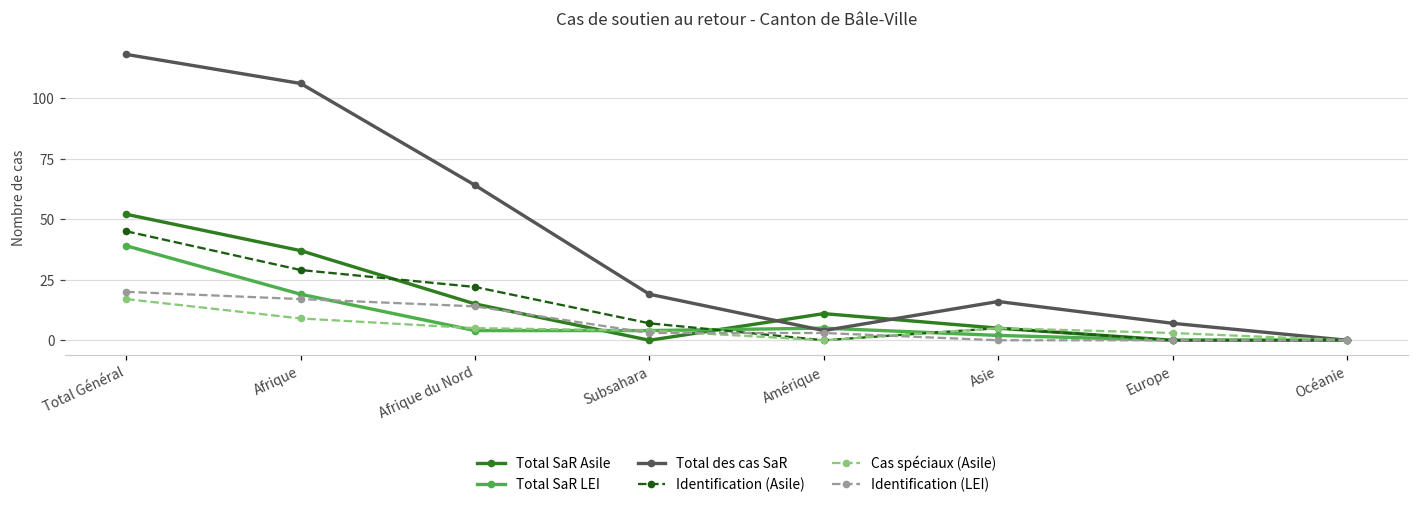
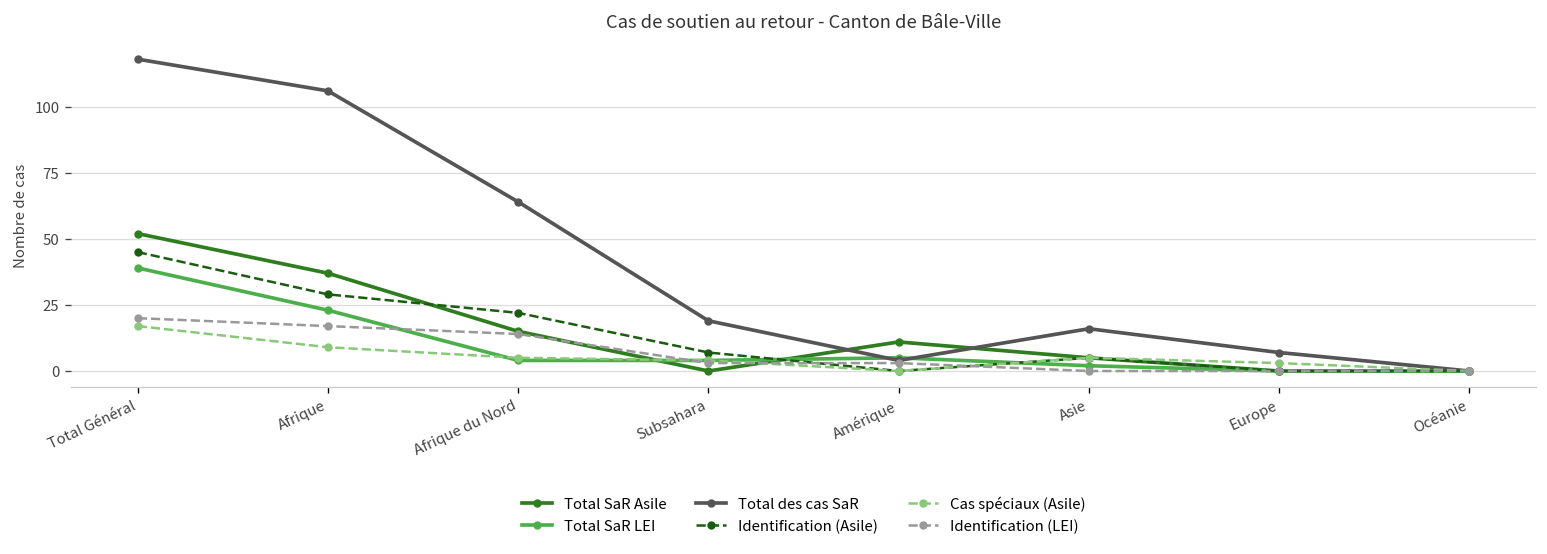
  {
    "Total SaR LEI": {
      "Total Général": 39,
-     "Afrique": 19,
+     "Afrique": 23,
      "Asie": 2
    },
    "Total des cas SaR": {
      "Total Général": 118,
      "Afrique": 106,
      "Afrique du Nord": 64,
      "Subsahara": 19,
      "Asie": 16,
      "Europe": 7
    }
  }
